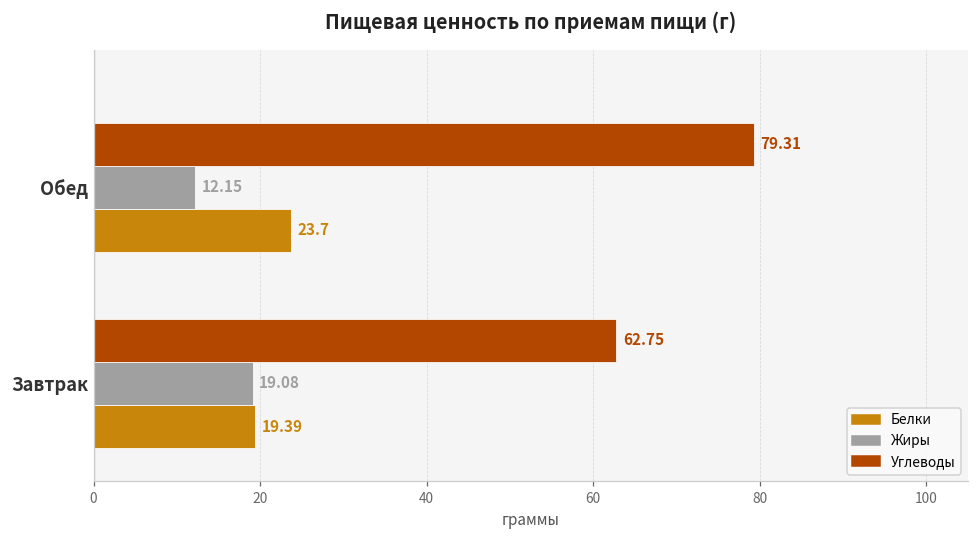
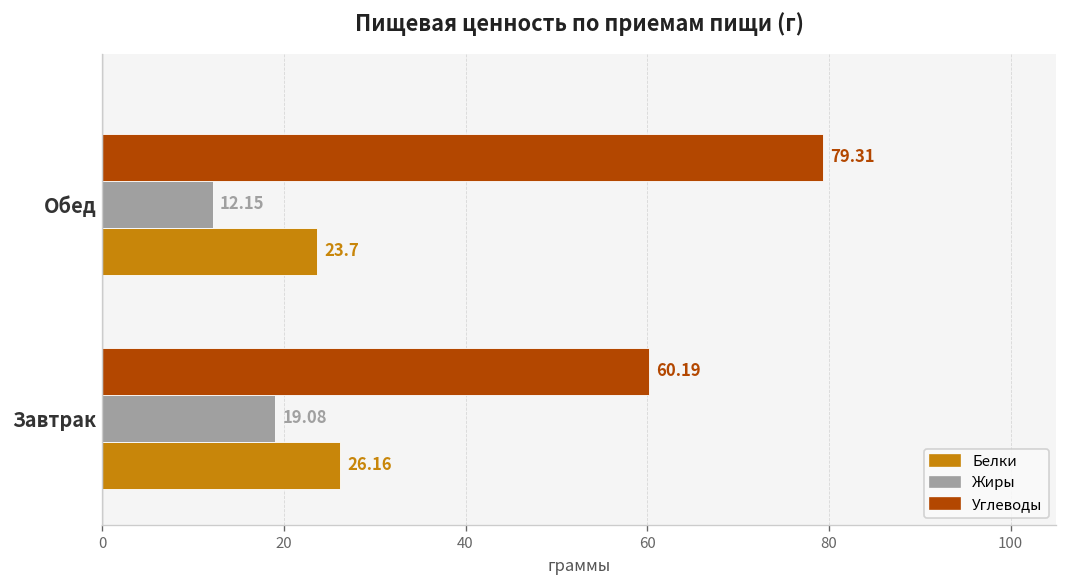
  {
    "Белки": {
      "Обед": 23.7,
-     "Завтрак": 19.39
+     "Завтрак": 26.16
    },
    "Жиры": {
      "Обед": 12.15,
      "Завтрак": 19.08
    },
    "Углеводы": {
      "Обед": 79.31,
-     "Завтрак": 62.75
+     "Завтрак": 60.19
    }
  }
